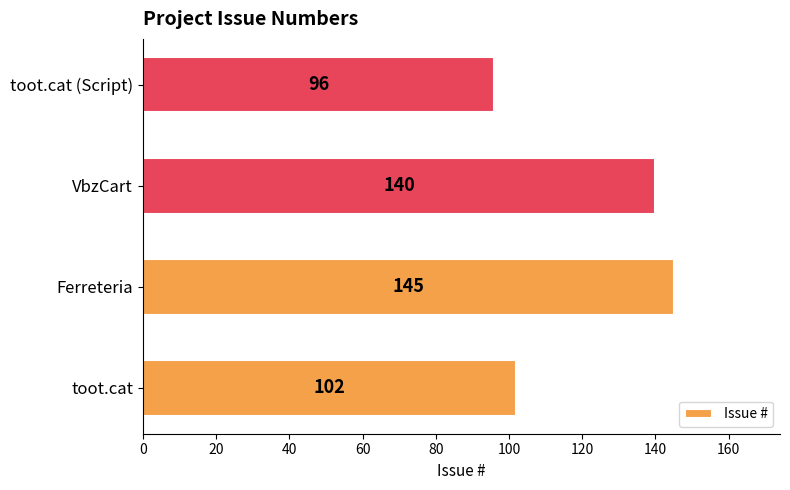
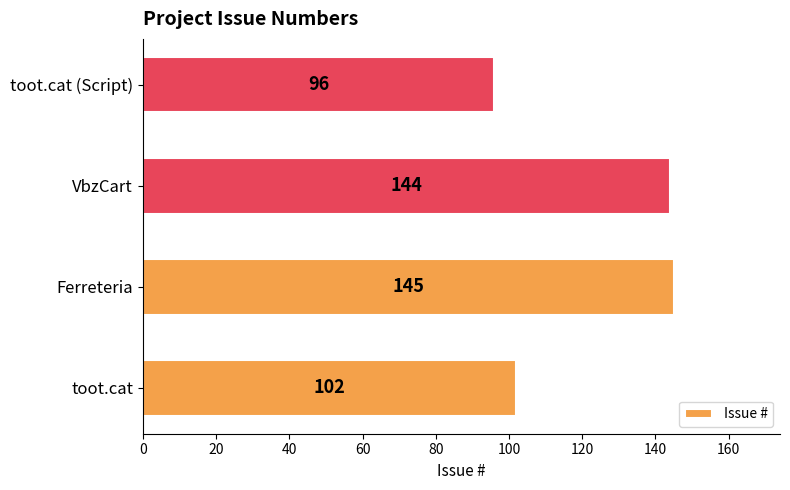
  {
    "toot.cat (Script)": 96,
-   "VbzCart": 140,
+   "VbzCart": 144,
    "Ferreteria": 145,
    "toot.cat": 102
  }
